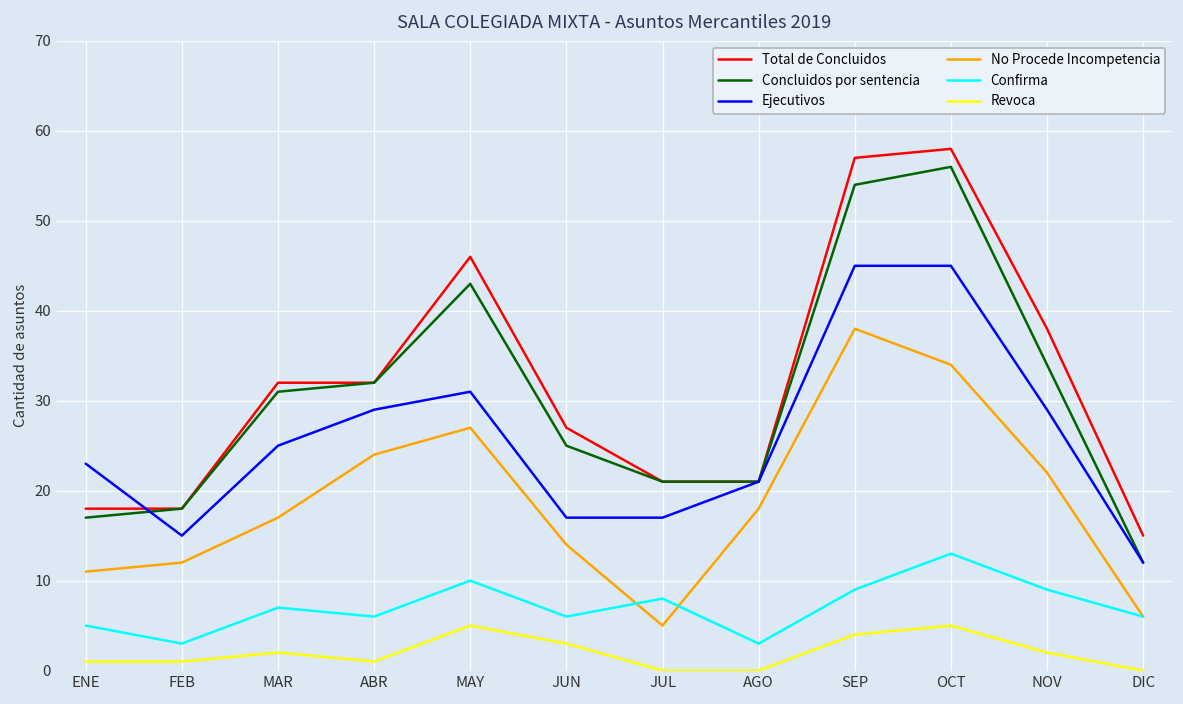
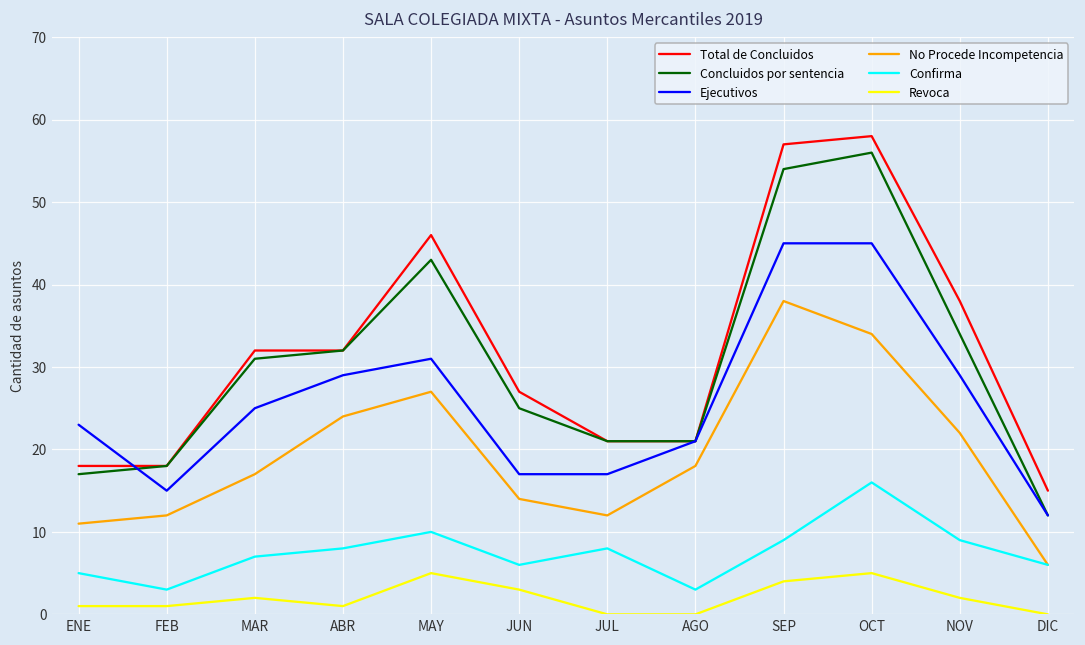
  {
    "Total de Concluidos": {
      "ENE": 18,
      "MAR": 32,
      "MAY": 46,
      "JUN": 27,
      "SEP": 57,
      "OCT": 58,
      "NOV": 38,
      "DIC": 15
    },
    "Concluidos por sentencia": {
      "ENE": 17,
      "MAR": 31,
      "MAY": 43,
      "JUN": 25,
      "SEP": 54,
      "OCT": 56,
      "NOV": 34
    },
    "Ejecutivos": {
      "ENE": 23,
      "FEB": 15,
      "MAR": 25,
      "ABR": 29,
      "MAY": 31,
      "JUN": 17,
      "JUL": 17,
      "SEP": 45,
      "OCT": 45,
      "NOV": 29
    },
    "No Procede Incompetencia": {
      "ENE": 11,
      "FEB": 12,
      "MAR": 17,
      "ABR": 24,
      "MAY": 27,
      "JUN": 14,
-     "JUL": 5,
+     "JUL": 12,
      "AGO": 18,
      "SEP": 38,
      "OCT": 34,
      "NOV": 22
    },
    "Confirma": {
      "ENE": 5,
      "FEB": 3,
      "MAR": 7,
-     "ABR": 6,
+     "ABR": 8,
      "MAY": 10,
      "JUN": 6,
      "JUL": 8,
      "AGO": 3,
      "SEP": 9,
-     "OCT": 13,
+     "OCT": 16,
      "NOV": 9
    },
    "Revoca": {
      "ENE": 1,
      "FEB": 1,
      "MAR": 2,
      "ABR": 1,
      "MAY": 5,
      "JUN": 3,
      "JUL": 0,
      "AGO": 0,
      "SEP": 4,
      "OCT": 5,
      "NOV": 2,
      "DIC": 0
    }
  }
